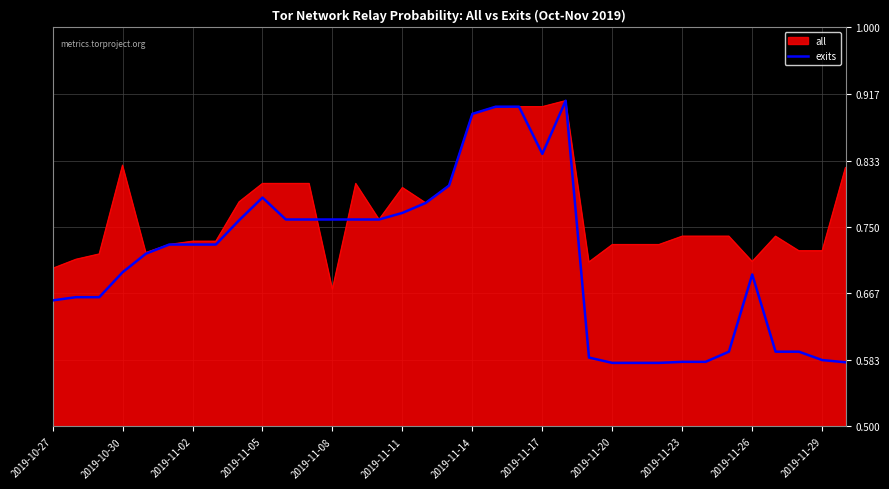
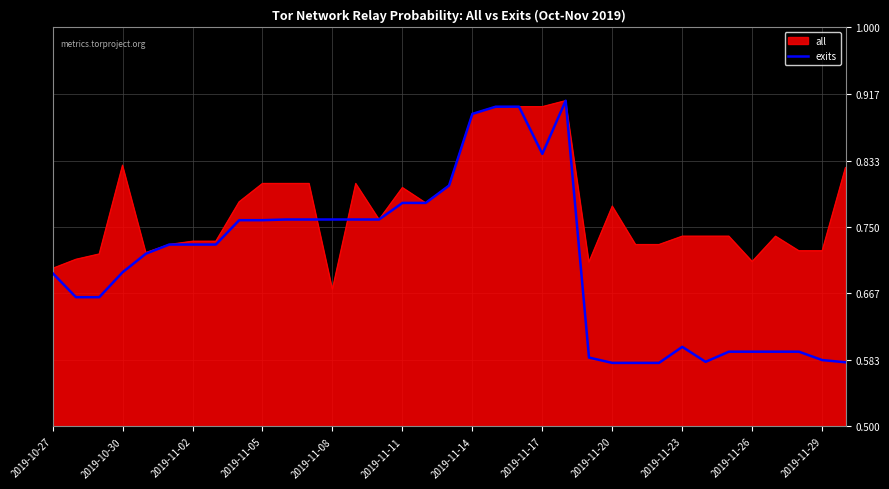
  {
    "all": {
      "2019-10-27": 0.70,
      "2019-10-30": 0.83,
      "2019-11-02": 0.73,
      "2019-11-05": 0.80,
      "2019-11-08": 0.67,
      "2019-11-11": 0.80,
      "2019-11-17": 0.90,
-     "2019-11-20": 0.73,
+     "2019-11-20": 0.78,
      "2019-11-23": 0.74,
      "2019-11-26": 0.71,
      "2019-11-29": 0.72
    },
    "exits": {
-     "2019-10-27": 0.66,
+     "2019-10-27": 0.69,
      "2019-10-30": 0.69,
      "2019-11-02": 0.73,
-     "2019-11-05": 0.79,
+     "2019-11-05": 0.76,
      "2019-11-08": 0.76,
-     "2019-11-11": 0.77,
+     "2019-11-11": 0.78,
      "2019-11-17": 0.84,
      "2019-11-20": 0.58,
-     "2019-11-23": 0.58,
-     "2019-11-26": 0.69,
+     "2019-11-23": 0.60,
+     "2019-11-26": 0.59,
      "2019-11-29": 0.58
    }
  }
